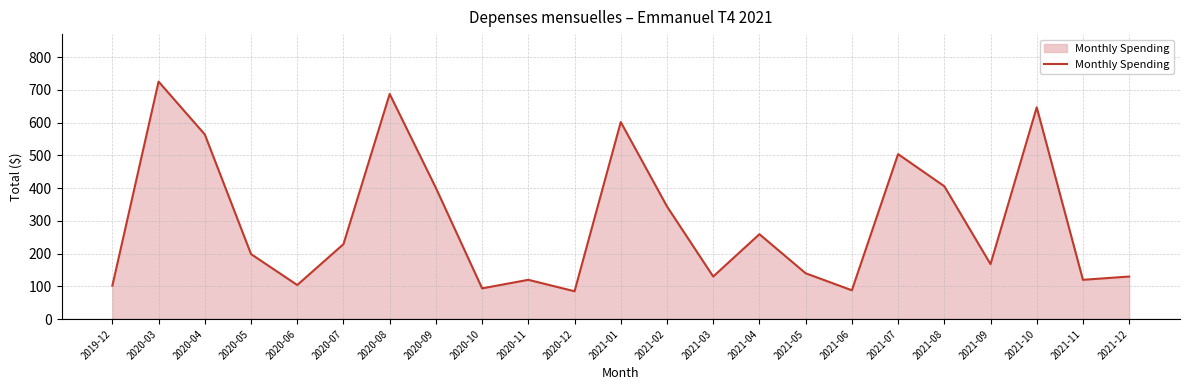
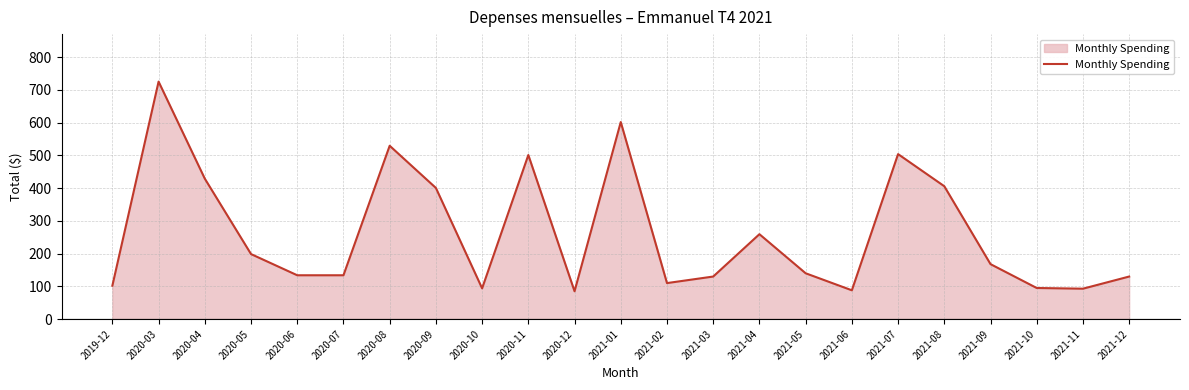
  {
    "2019-12": 100,
    "2020-03": 730,
-   "2020-04": 560,
+   "2020-04": 430,
    "2020-05": 200,
-   "2020-06": 100,
-   "2020-07": 230,
-   "2020-08": 690,
+   "2020-06": 130,
+   "2020-07": 130,
+   "2020-08": 530,
    "2020-09": 400,
    "2020-10": 90,
-   "2020-11": 120,
+   "2020-11": 500,
    "2020-12": 90,
    "2021-01": 600,
-   "2021-02": 340,
+   "2021-02": 110,
    "2021-03": 130,
    "2021-04": 260,
    "2021-05": 140,
    "2021-06": 90,
    "2021-07": 500,
    "2021-08": 410,
    "2021-09": 170,
-   "2021-10": 650,
-   "2021-11": 120,
+   "2021-10": 100,
+   "2021-11": 90,
    "2021-12": 130
  }
